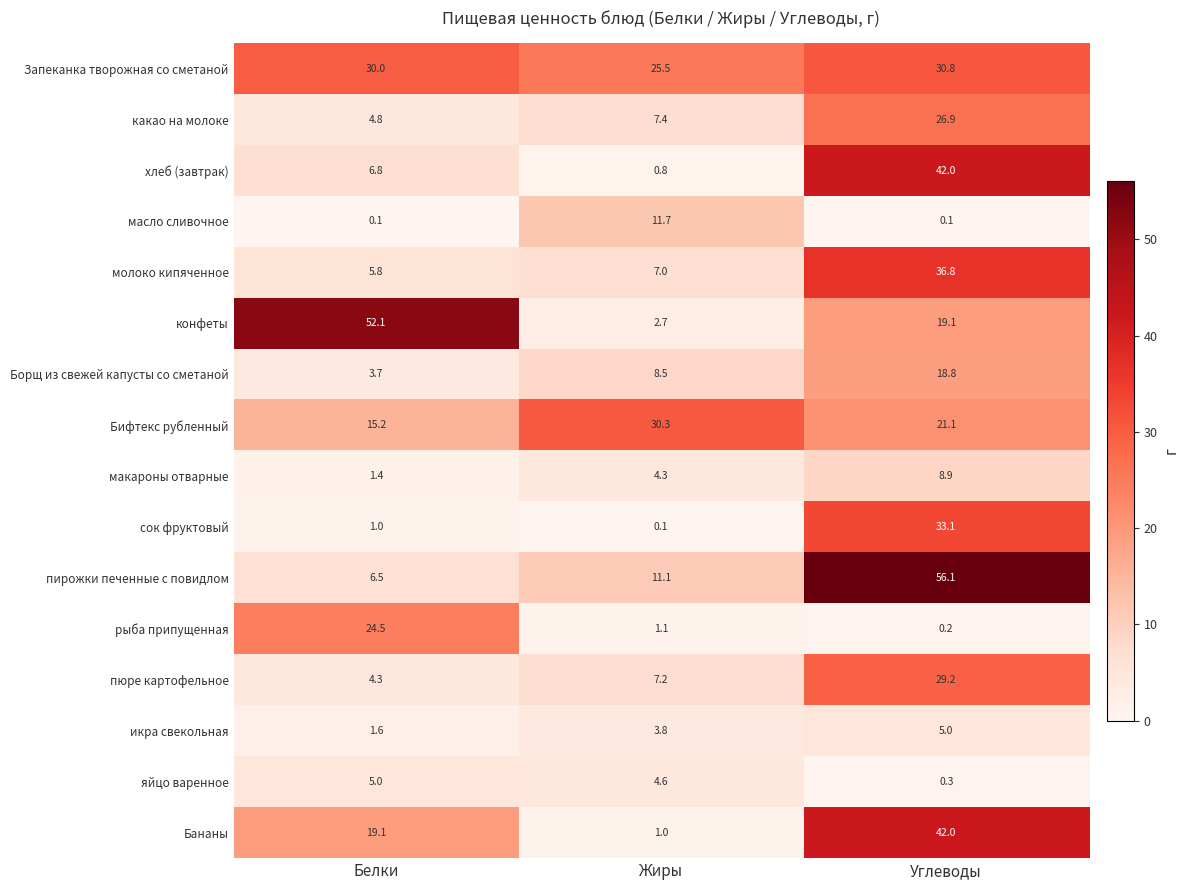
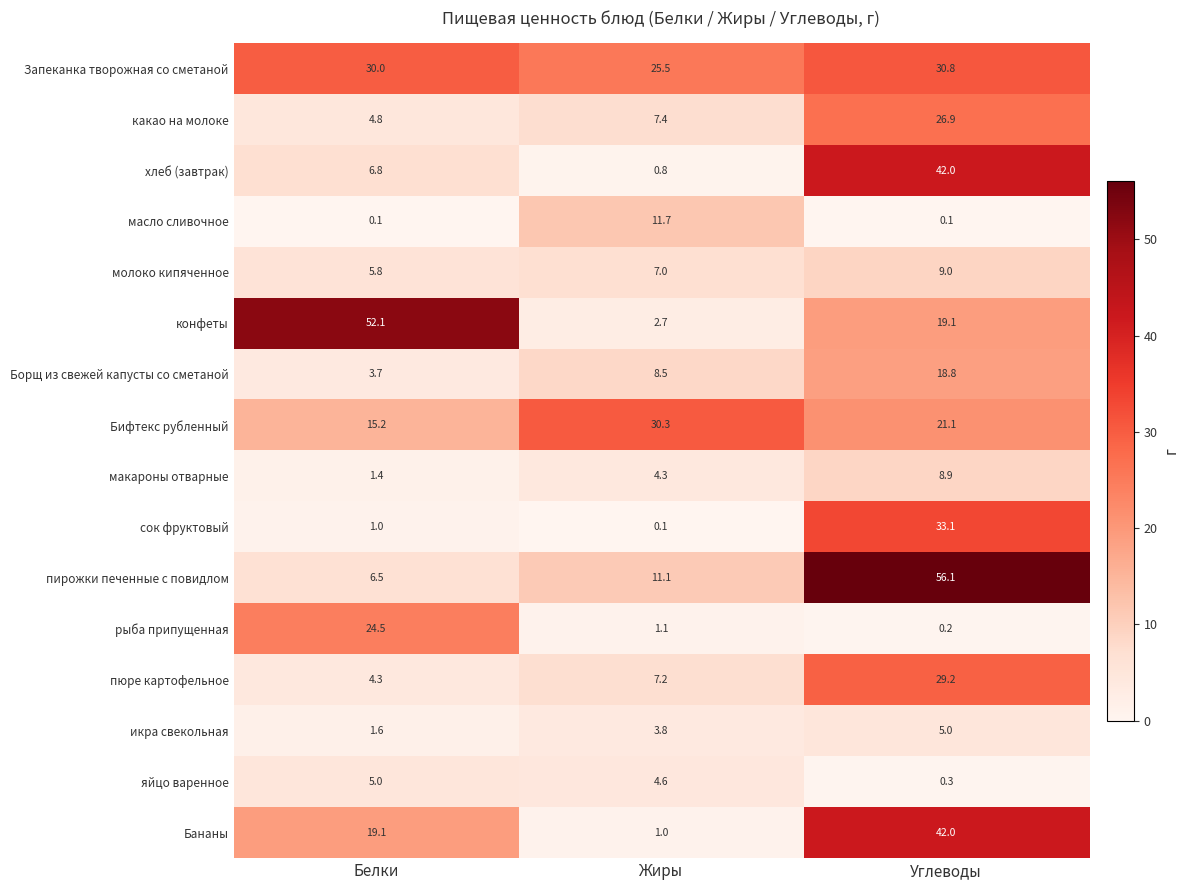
  {
    "Запеканка творожная со сметаной": {
      "Белки": 30.0,
      "Жиры": 25.5,
      "Углеводы": 30.8
    },
    "какао на молоке": {
      "Белки": 4.8,
      "Жиры": 7.4,
      "Углеводы": 26.9
    },
    "хлеб (завтрак)": {
      "Белки": 6.8,
      "Жиры": 0.8,
      "Углеводы": 42.0
    },
    "масло сливочное": {
      "Белки": 0.1,
      "Жиры": 11.7,
      "Углеводы": 0.1
    },
    "молоко кипяченное": {
      "Белки": 5.8,
      "Жиры": 7.0,
-     "Углеводы": 36.8
+     "Углеводы": 9.0
    },
    "конфеты": {
      "Белки": 52.1,
      "Жиры": 2.7,
      "Углеводы": 19.1
    },
    "Борщ из свежей капусты со сметаной": {
      "Белки": 3.7,
      "Жиры": 8.5,
      "Углеводы": 18.8
    },
    "Бифтекс рубленный": {
      "Белки": 15.2,
      "Жиры": 30.3,
      "Углеводы": 21.1
    },
    "макароны отварные": {
      "Белки": 1.4,
      "Жиры": 4.3,
      "Углеводы": 8.9
    },
    "сок фруктовый": {
      "Белки": 1.0,
      "Жиры": 0.1,
      "Углеводы": 33.1
    },
    "пирожки печенные с повидлом": {
      "Белки": 6.5,
      "Жиры": 11.1,
      "Углеводы": 56.1
    },
    "рыба припущенная": {
      "Белки": 24.5,
      "Жиры": 1.1,
      "Углеводы": 0.2
    },
    "пюре картофельное": {
      "Белки": 4.3,
      "Жиры": 7.2,
      "Углеводы": 29.2
    },
    "икра свекольная": {
      "Белки": 1.6,
      "Жиры": 3.8,
      "Углеводы": 5.0
    },
    "яйцо варенное": {
      "Белки": 5.0,
      "Жиры": 4.6,
      "Углеводы": 0.3
    },
    "Бананы": {
      "Белки": 19.1,
      "Жиры": 1.0,
      "Углеводы": 42.0
    }
  }
